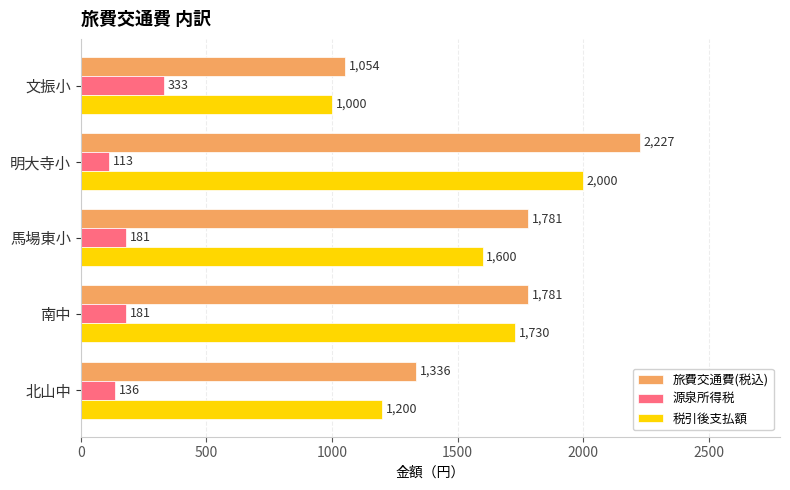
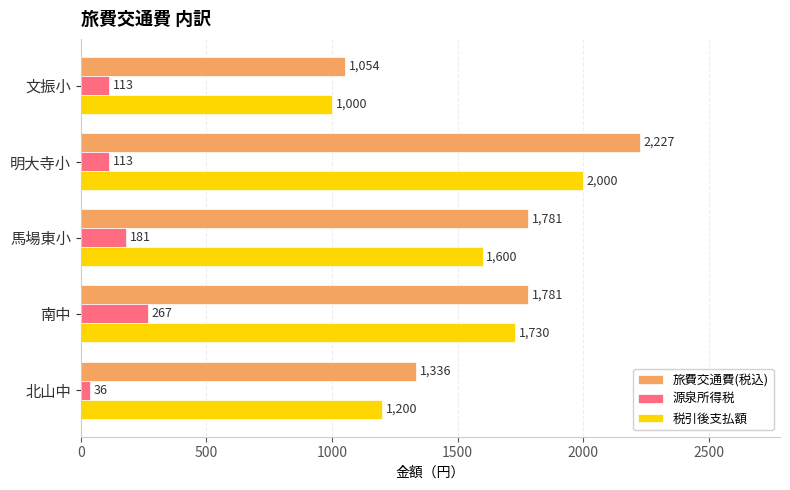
  {
    "旅費交通費(税込)": {
      "文振小": "1,054",
      "明大寺小": "2,227",
      "馬場東小": "1,781",
      "南中": "1,781",
      "北山中": "1,336"
    },
    "源泉所得税": {
-     "文振小": "333",
+     "文振小": "113",
      "明大寺小": "113",
      "馬場東小": "181",
-     "南中": "181",
-     "北山中": "136"
+     "南中": "267",
+     "北山中": "36"
    },
    "税引後支払額": {
      "文振小": "1,000",
      "明大寺小": "2,000",
      "馬場東小": "1,600",
      "南中": "1,730",
      "北山中": "1,200"
    }
  }
